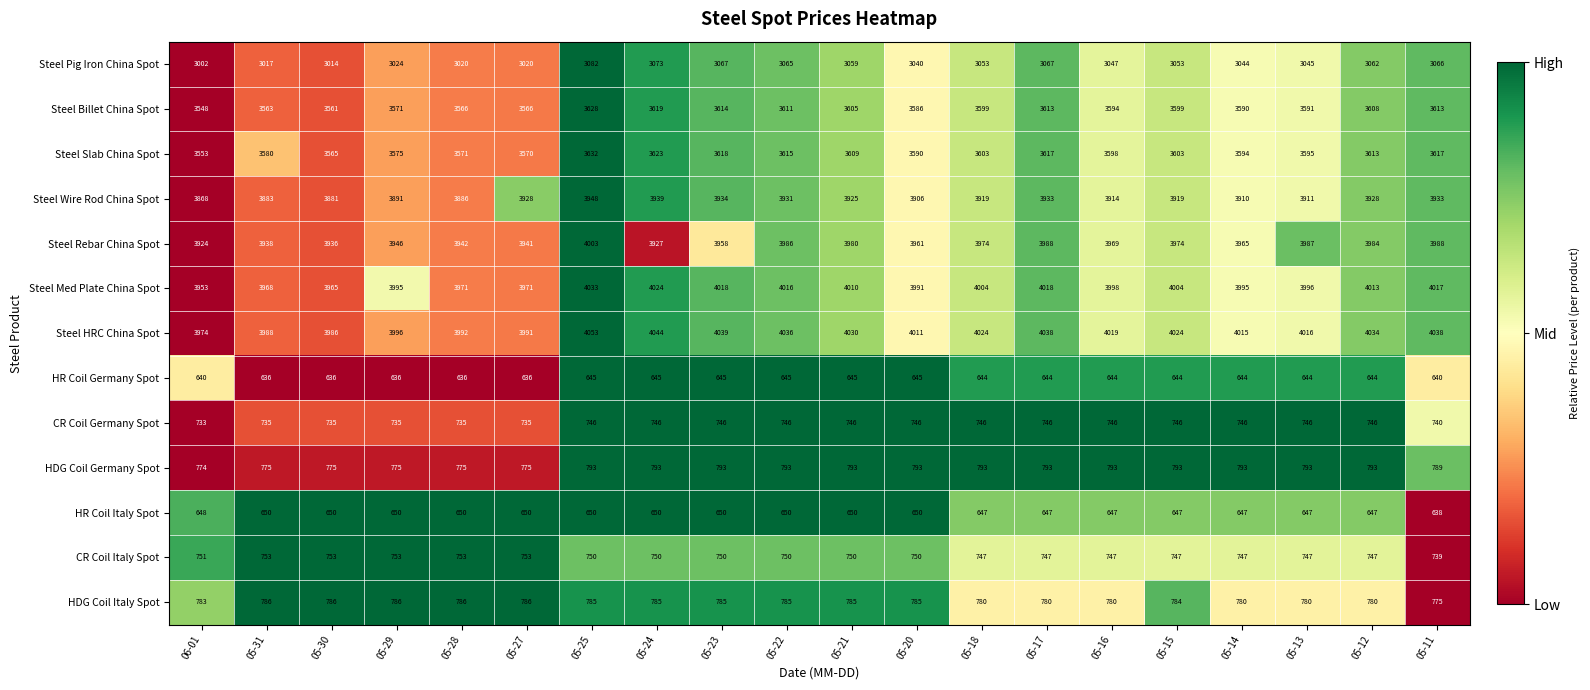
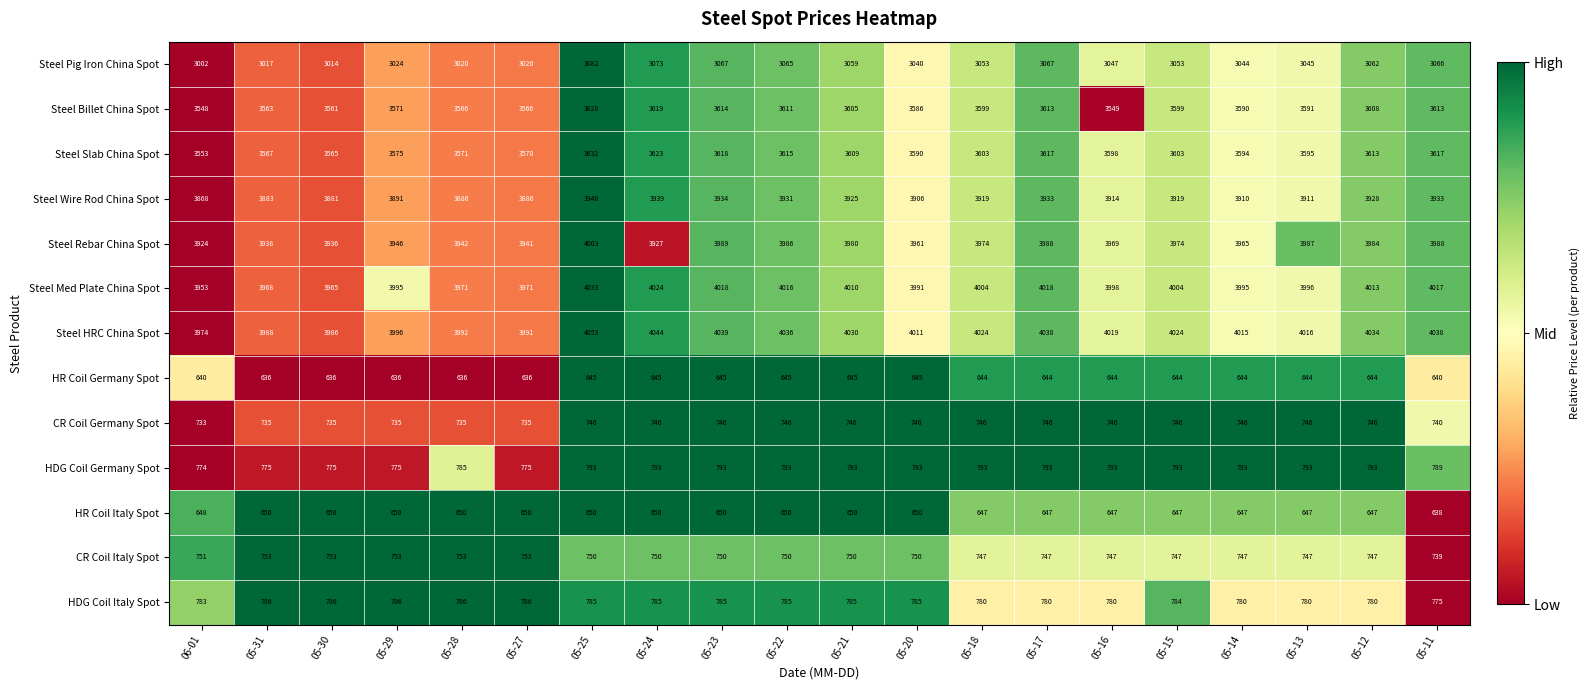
  {
    "Steel Billet China Spot": {
      "06-01": 3548,
      "05-31": 3563,
      "05-30": 3561,
      "05-29": 3571,
      "05-28": 3566,
      "05-27": 3566,
      "05-25": 3628,
      "05-24": 3619,
      "05-23": 3614,
      "05-22": 3611,
      "05-21": 3605,
      "05-20": 3586,
      "05-18": 3599,
      "05-17": 3613,
-     "05-16": 3594,
+     "05-16": 3549,
      "05-15": 3599,
      "05-14": 3590,
      "05-13": 3591,
      "05-12": 3608,
      "05-11": 3613
    },
    "Steel Slab China Spot": {
      "06-01": 3553,
-     "05-31": 3580,
+     "05-31": 3567,
      "05-30": 3565,
      "05-29": 3575,
      "05-28": 3571,
      "05-27": 3570,
      "05-25": 3632,
      "05-24": 3623,
      "05-23": 3618,
      "05-22": 3615,
      "05-21": 3609,
      "05-20": 3590,
      "05-18": 3603,
      "05-17": 3617,
      "05-16": 3598,
      "05-15": 3603,
      "05-14": 3594,
      "05-13": 3595,
      "05-12": 3613,
      "05-11": 3617
    },
    "Steel Wire Rod China Spot": {
      "06-01": 3868,
      "05-31": 3883,
      "05-30": 3881,
      "05-29": 3891,
      "05-28": 3886,
-     "05-27": 3928,
+     "05-27": 3886,
      "05-25": 3948,
      "05-24": 3939,
      "05-23": 3934,
      "05-22": 3931,
      "05-21": 3925,
      "05-20": 3906,
      "05-18": 3919,
      "05-17": 3933,
      "05-16": 3914,
      "05-15": 3919,
      "05-14": 3910,
      "05-13": 3911,
      "05-12": 3928,
      "05-11": 3933
    },
    "Steel Rebar China Spot": {
      "06-01": 3924,
      "05-31": 3938,
      "05-30": 3936,
      "05-29": 3946,
      "05-28": 3942,
      "05-27": 3941,
      "05-25": 4003,
      "05-24": 3927,
-     "05-23": 3958,
+     "05-23": 3989,
      "05-22": 3986,
      "05-21": 3980,
      "05-20": 3961,
      "05-18": 3974,
      "05-17": 3988,
      "05-16": 3969,
      "05-15": 3974,
      "05-14": 3965,
      "05-13": 3987,
      "05-12": 3984,
      "05-11": 3988
    },
    "HDG Coil Germany Spot": {
      "06-01": 774,
      "05-31": 775,
      "05-30": 775,
      "05-29": 775,
-     "05-28": 775,
+     "05-28": 785,
      "05-27": 775,
      "05-25": 793,
      "05-24": 793,
      "05-23": 793,
      "05-22": 793,
      "05-21": 793,
      "05-20": 793,
      "05-18": 793,
      "05-17": 793,
      "05-16": 793,
      "05-15": 793,
      "05-14": 793,
      "05-13": 793,
      "05-12": 793,
      "05-11": 789
    }
  }
